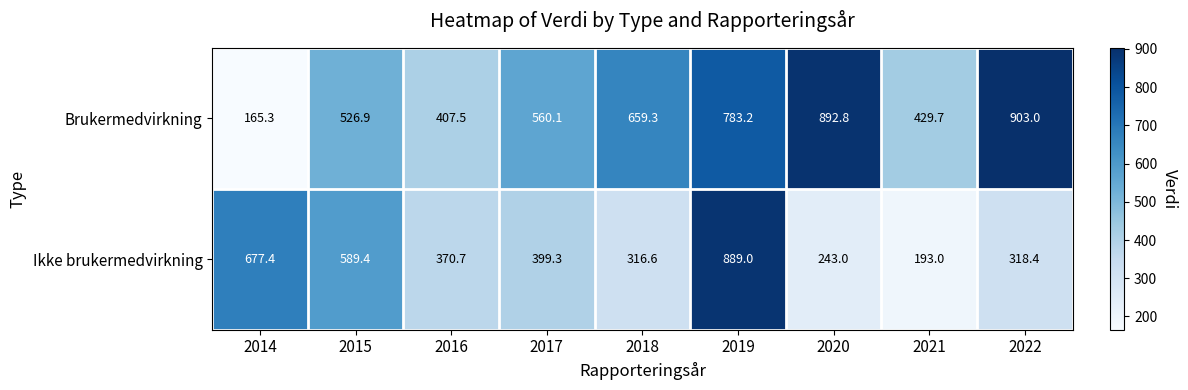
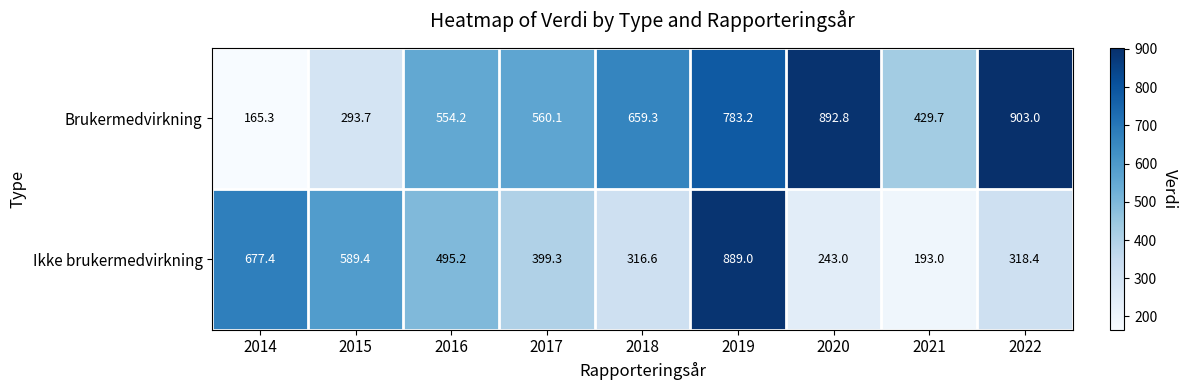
  {
    "Brukermedvirkning": {
      "2014": 165.3,
-     "2015": 526.9,
-     "2016": 407.5,
+     "2015": 293.7,
+     "2016": 554.2,
      "2017": 560.1,
      "2018": 659.3,
      "2019": 783.2,
      "2020": 892.8,
      "2021": 429.7,
      "2022": 903.0
    },
    "Ikke brukermedvirkning": {
      "2014": 677.4,
      "2015": 589.4,
-     "2016": 370.7,
+     "2016": 495.2,
      "2017": 399.3,
      "2018": 316.6,
      "2019": 889.0,
      "2020": 243.0,
      "2021": 193.0,
      "2022": 318.4
    }
  }
